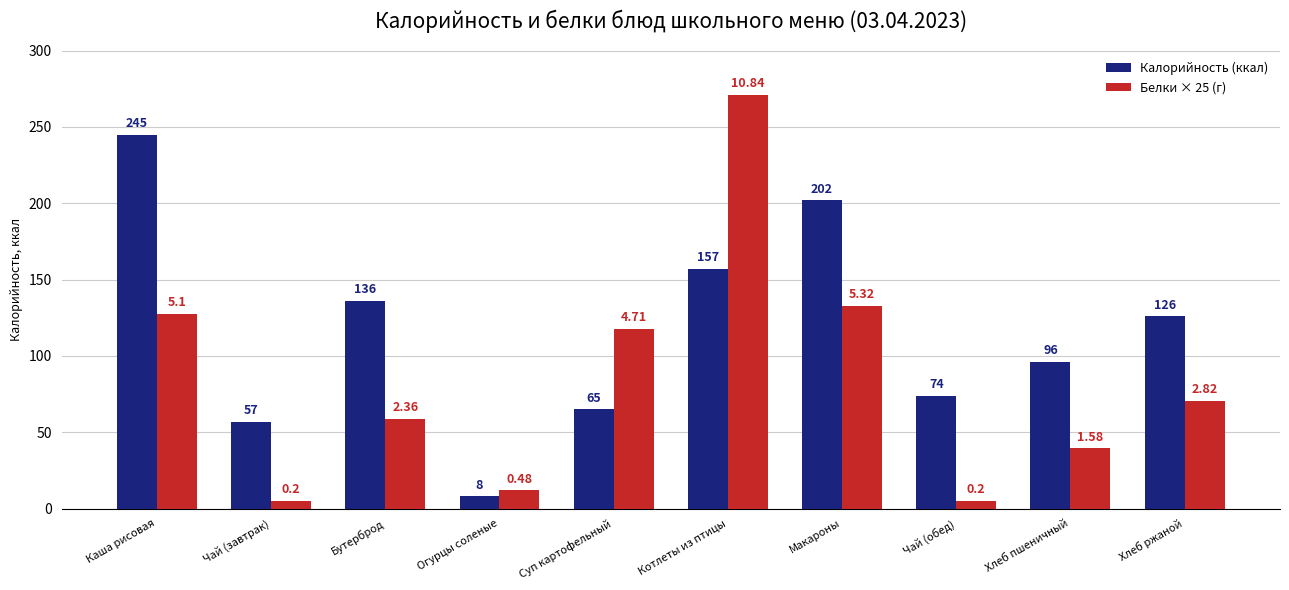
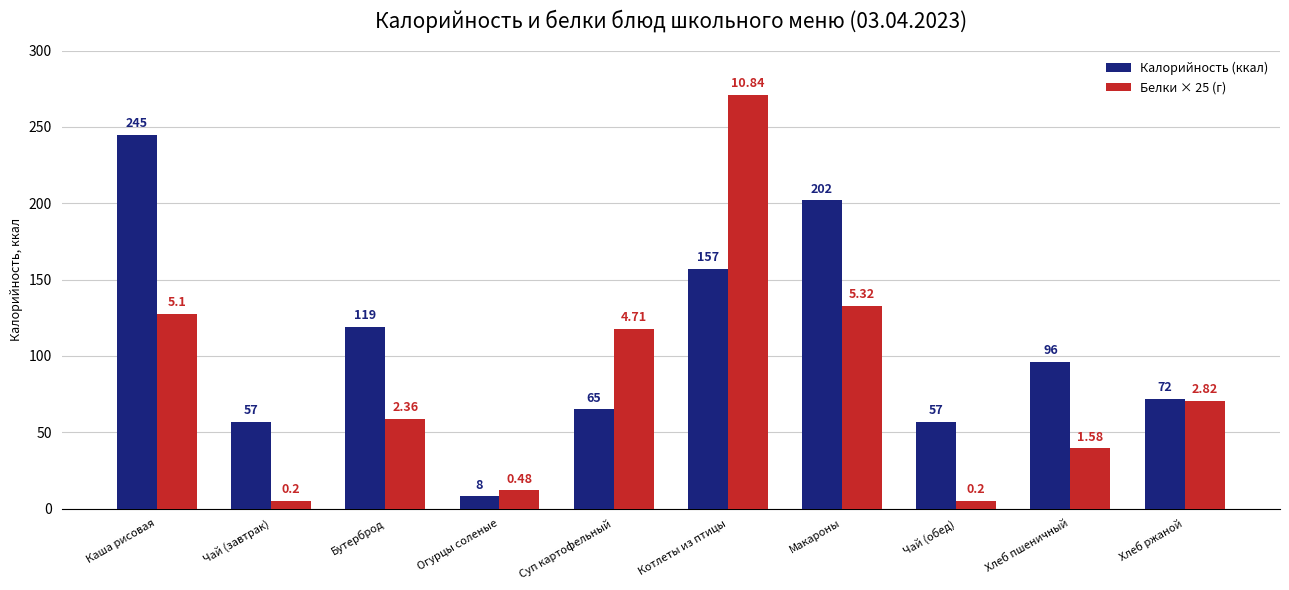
  {
    "Калорийность (ккал)": {
      "Каша рисовая": 245,
      "Чай (завтрак)": 57,
-     "Бутерброд": 136,
+     "Бутерброд": 119,
      "Огурцы соленые": 8,
      "Суп картофельный": 65,
      "Котлеты из птицы": 157,
      "Макароны": 202,
-     "Чай (обед)": 74,
+     "Чай (обед)": 57,
      "Хлеб пшеничный": 96,
-     "Хлеб ржаной": 126
+     "Хлеб ржаной": 72
    }
  }
